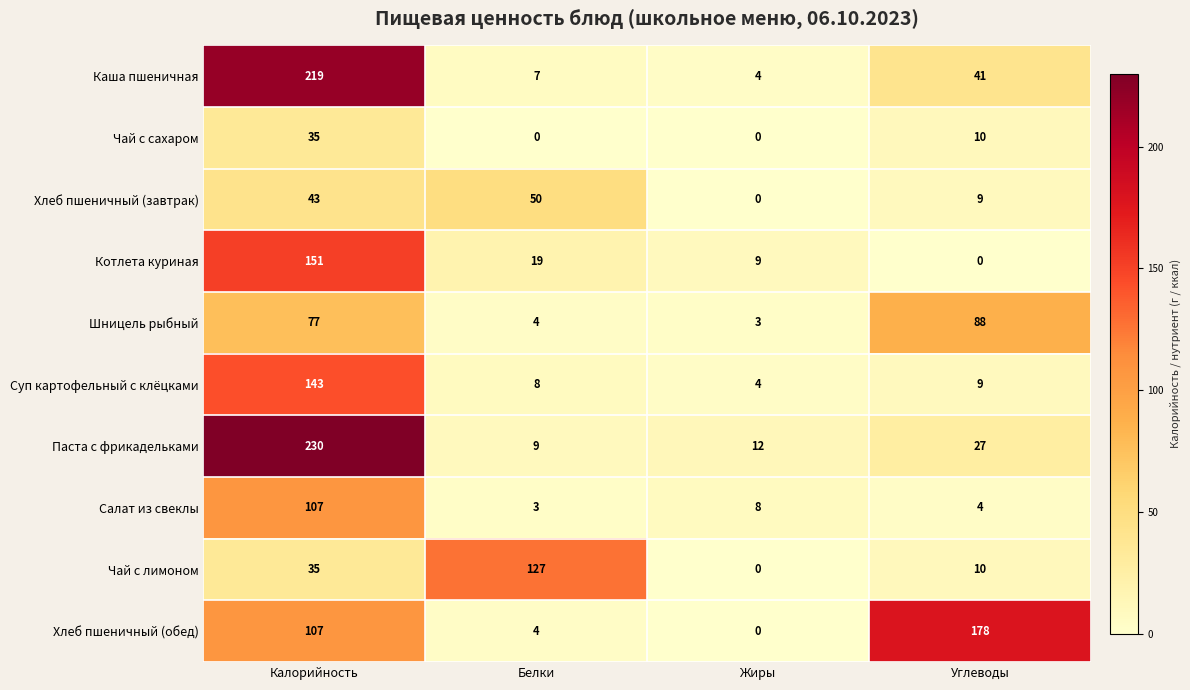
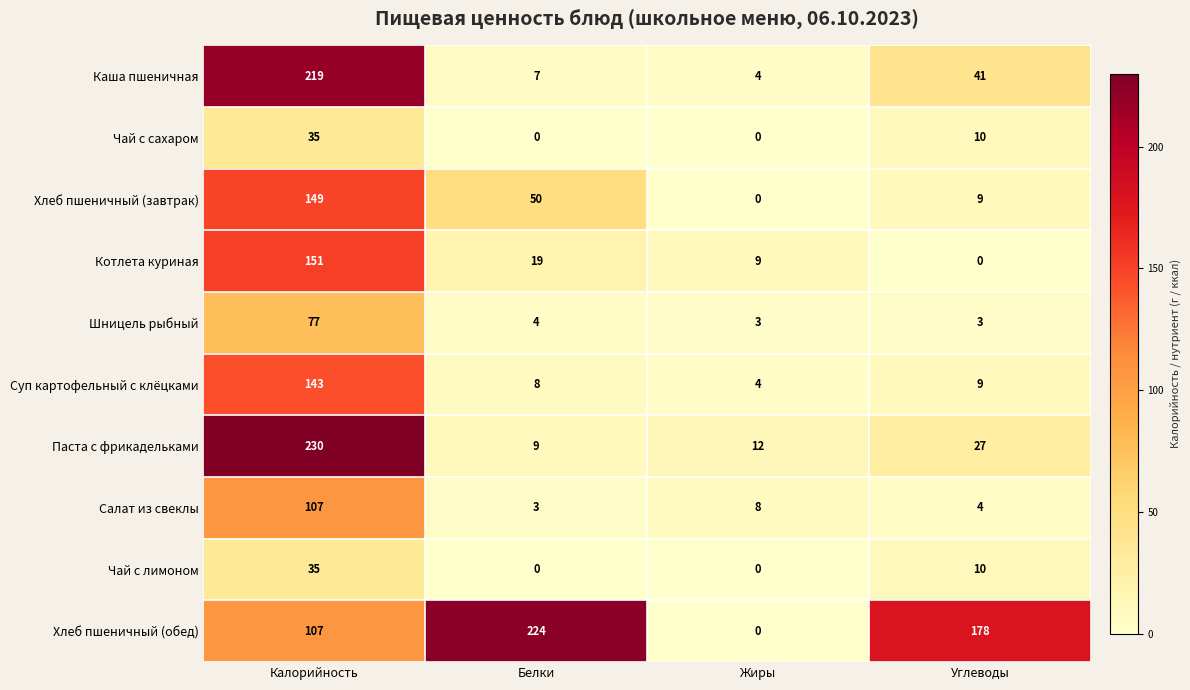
  {
    "Каша пшеничная": {
      "Калорийность": 219,
      "Белки": 7,
      "Жиры": 4,
      "Углеводы": 41
    },
    "Чай с сахаром": {
      "Калорийность": 35,
      "Белки": 0,
      "Жиры": 0,
      "Углеводы": 10
    },
    "Хлеб пшеничный (завтрак)": {
-     "Калорийность": 43,
+     "Калорийность": 149,
      "Белки": 50,
      "Жиры": 0,
      "Углеводы": 9
    },
    "Котлета куриная": {
      "Калорийность": 151,
      "Белки": 19,
      "Жиры": 9,
      "Углеводы": 0
    },
    "Шницель рыбный": {
      "Калорийность": 77,
      "Белки": 4,
      "Жиры": 3,
-     "Углеводы": 88
+     "Углеводы": 3
    },
    "Суп картофельный с клёцками": {
      "Калорийность": 143,
      "Белки": 8,
      "Жиры": 4,
      "Углеводы": 9
    },
    "Паста с фрикадельками": {
      "Калорийность": 230,
      "Белки": 9,
      "Жиры": 12,
      "Углеводы": 27
    },
    "Салат из свеклы": {
      "Калорийность": 107,
      "Белки": 3,
      "Жиры": 8,
      "Углеводы": 4
    },
    "Чай с лимоном": {
      "Калорийность": 35,
-     "Белки": 127,
+     "Белки": 0,
      "Жиры": 0,
      "Углеводы": 10
    },
    "Хлеб пшеничный (обед)": {
      "Калорийность": 107,
-     "Белки": 4,
+     "Белки": 224,
      "Жиры": 0,
      "Углеводы": 178
    }
  }
